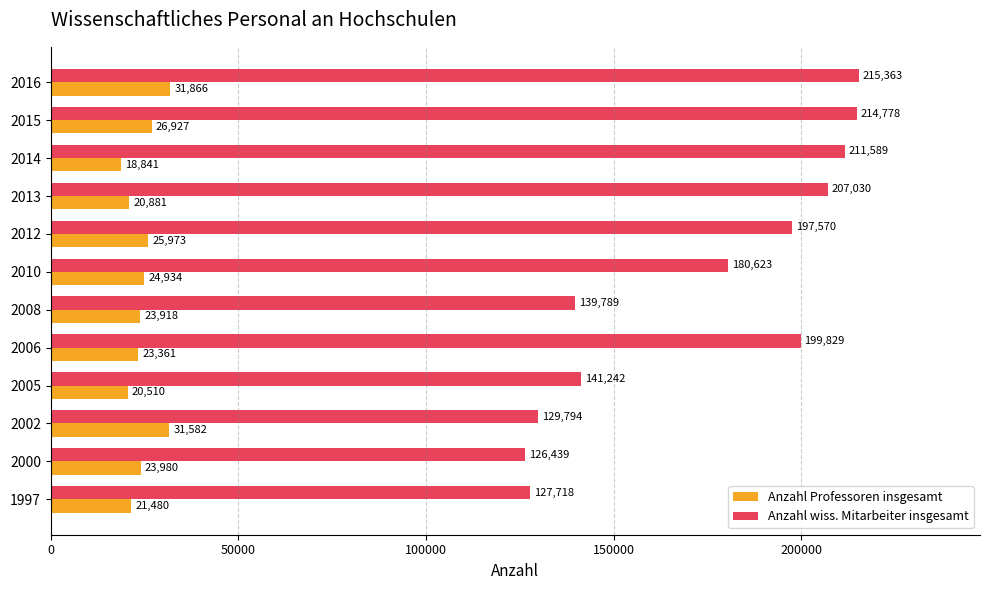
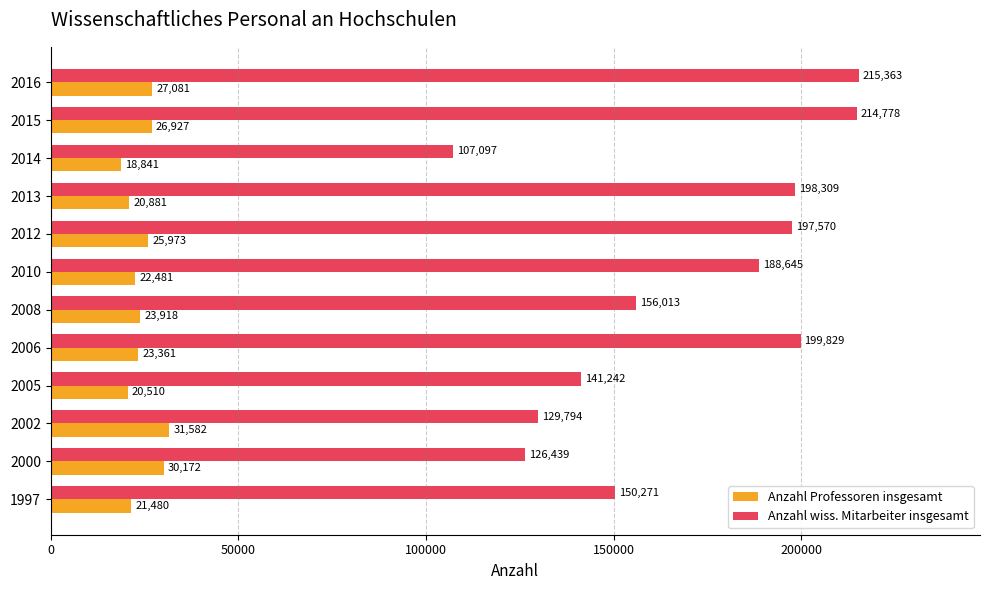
  {
    "Anzahl Professoren insgesamt": {
-     "2016": "31,866",
+     "2016": "27,081",
      "2015": "26,927",
      "2014": "18,841",
      "2013": "20,881",
      "2012": "25,973",
-     "2010": "24,934",
+     "2010": "22,481",
      "2008": "23,918",
      "2006": "23,361",
      "2005": "20,510",
      "2002": "31,582",
-     "2000": "23,980",
+     "2000": "30,172",
      "1997": "21,480"
    },
    "Anzahl wiss. Mitarbeiter insgesamt": {
      "2016": "215,363",
      "2015": "214,778",
-     "2014": "211,589",
-     "2013": "207,030",
+     "2014": "107,097",
+     "2013": "198,309",
      "2012": "197,570",
-     "2010": "180,623",
-     "2008": "139,789",
+     "2010": "188,645",
+     "2008": "156,013",
      "2006": "199,829",
      "2005": "141,242",
      "2002": "129,794",
      "2000": "126,439",
-     "1997": "127,718"
+     "1997": "150,271"
    }
  }
